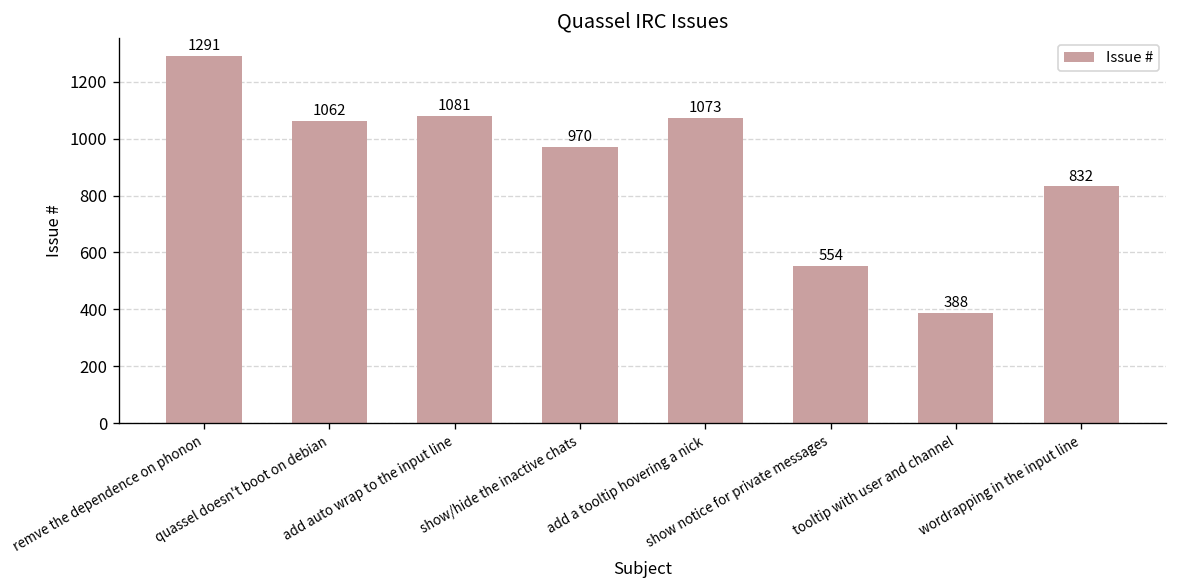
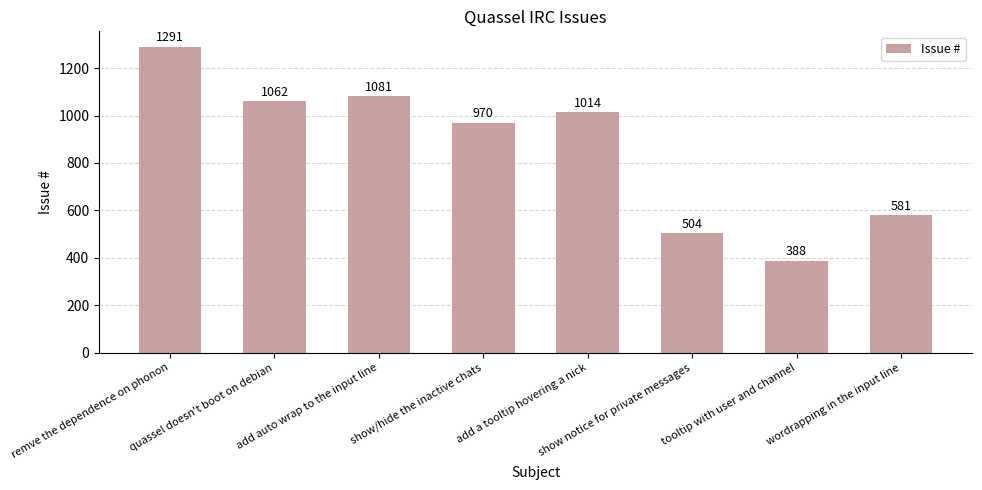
  {
    "remve the dependence on phonon": 1291,
    "quassel doesn't boot on debian": 1062,
    "add auto wrap to the input line": 1081,
    "show/hide the inactive chats": 970,
-   "add a tooltip hovering a nick": 1073,
-   "show notice for private messages": 554,
+   "add a tooltip hovering a nick": 1014,
+   "show notice for private messages": 504,
    "tooltip with user and channel": 388,
-   "wordrapping in the input line": 832
+   "wordrapping in the input line": 581
  }
